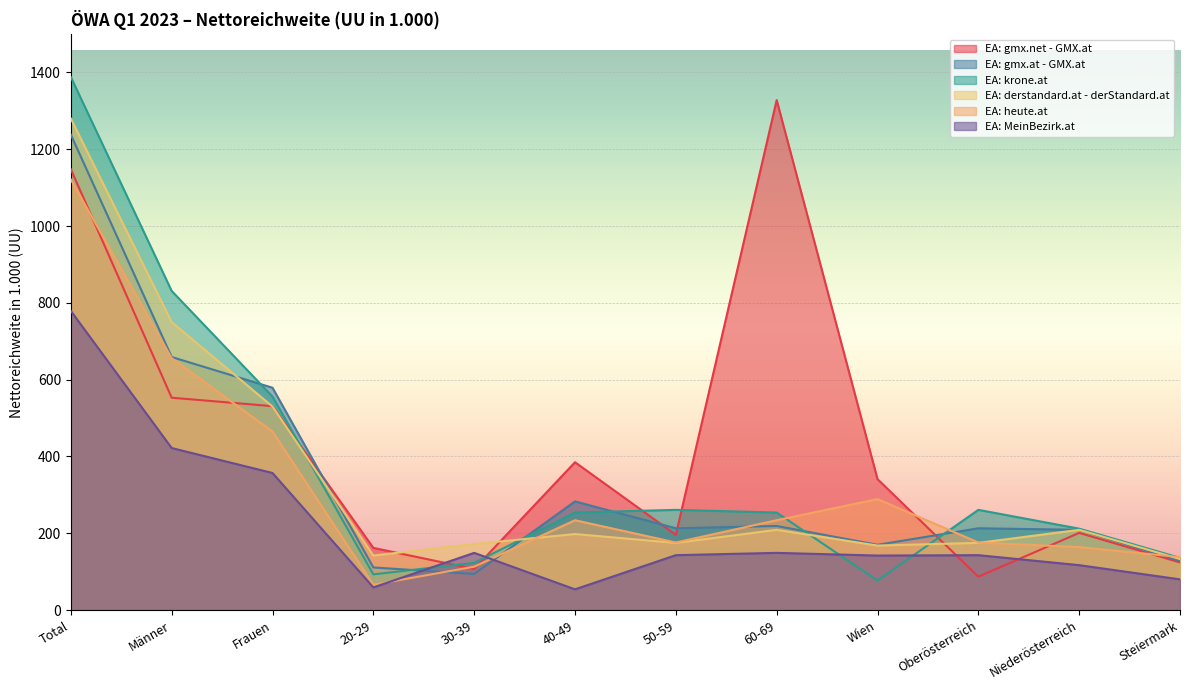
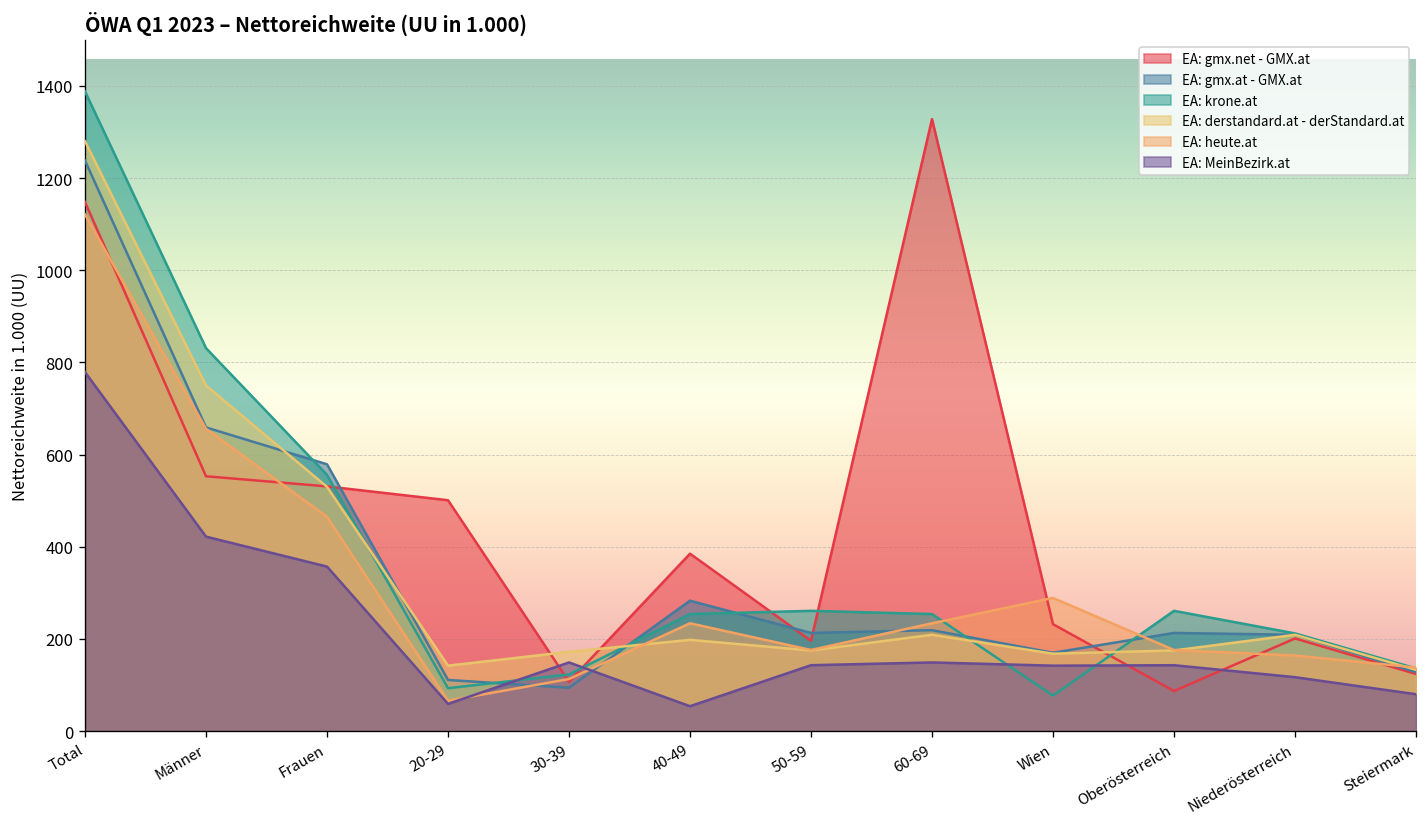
  {
    "EA: gmx.net - GMX.at": {
      "Total": 1150,
      "Männer": 550,
-     "20-29": 160,
+     "20-29": 500,
      "40-49": 390,
      "50-59": 200,
      "60-69": 1330,
-     "Wien": 340,
+     "Wien": 230,
      "Oberösterreich": 90,
      "Niederösterreich": 200
    }
  }
